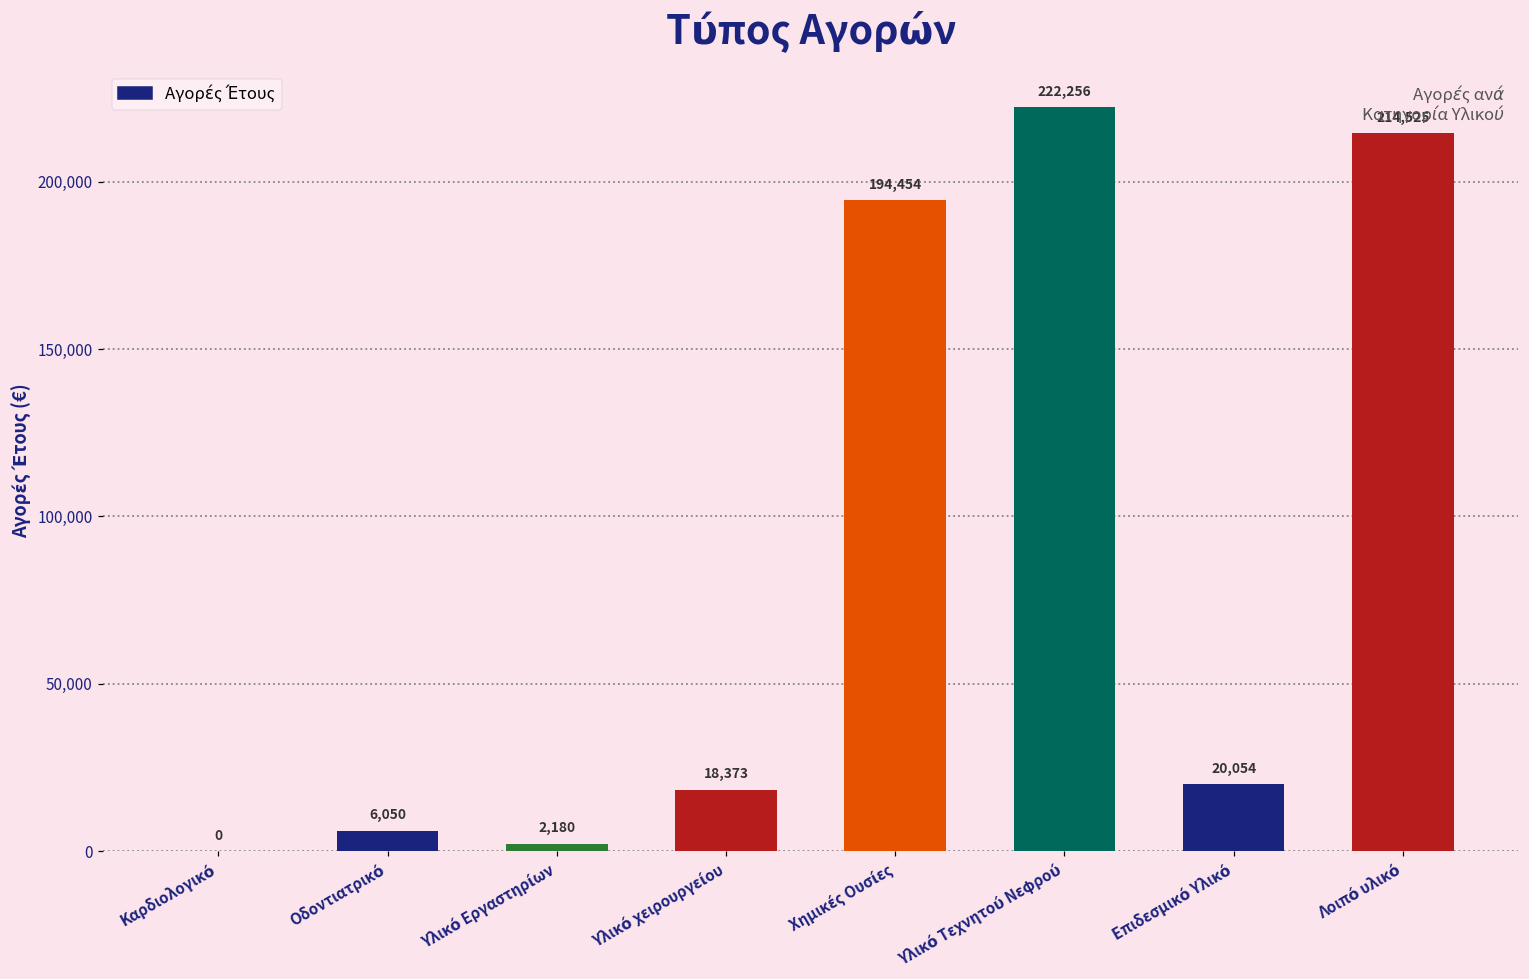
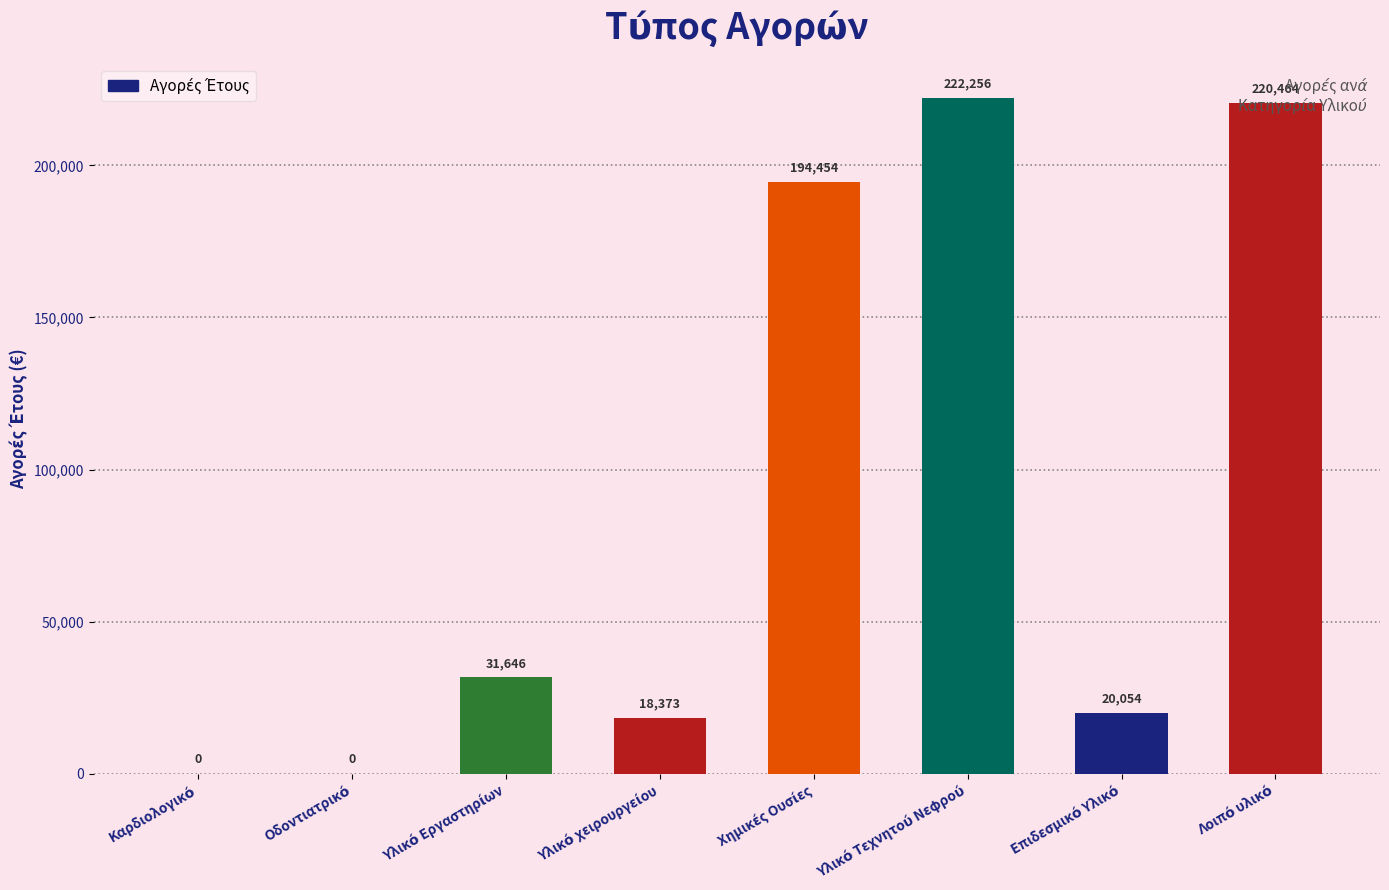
  {
    "Καρδιολογικό": "0",
-   "Οδοντιατρικό": "6,050",
-   "Υλικό Εργαστηρίων": "2,180",
+   "Οδοντιατρικό": "0",
+   "Υλικό Εργαστηρίων": "31,646",
    "Υλικό χειρουργείου": "18,373",
    "Χημικές Ουσίες": "194,454",
    "Υλικό Τεχνητού Νεφρού": "222,256",
    "Επιδεσμικό Υλικό": "20,054",
-   "Λοιπό υλικό": "214,525"
+   "Λοιπό υλικό": "220,464"
  }
